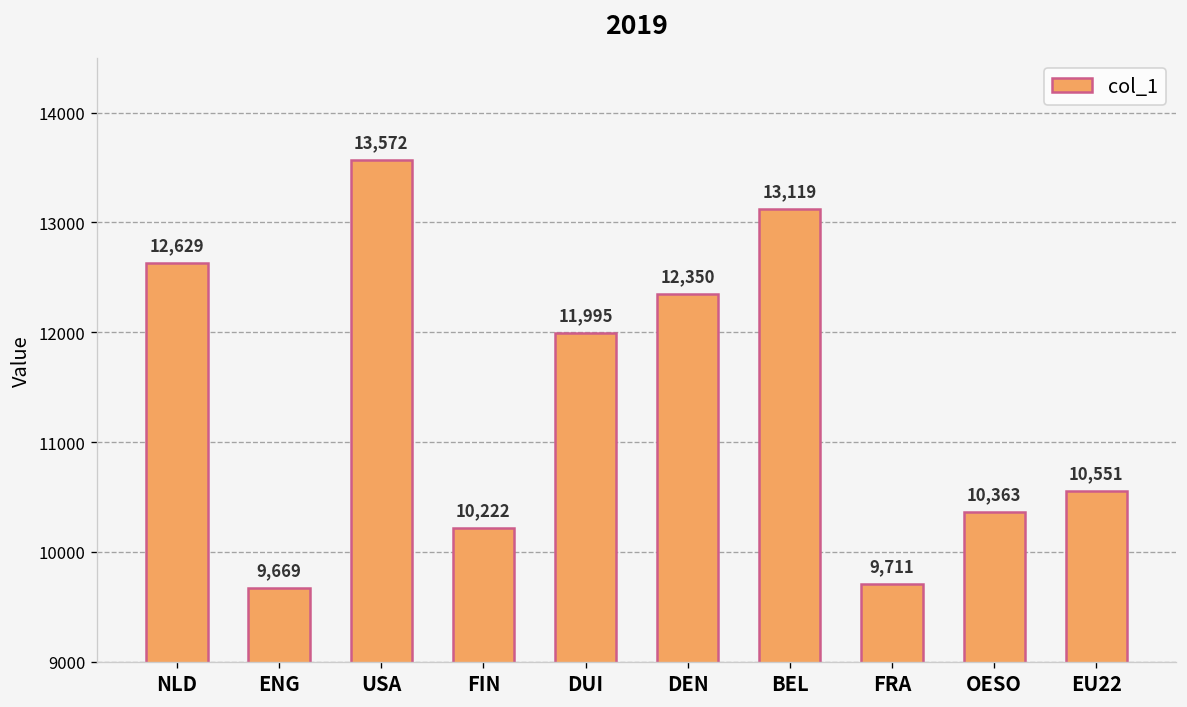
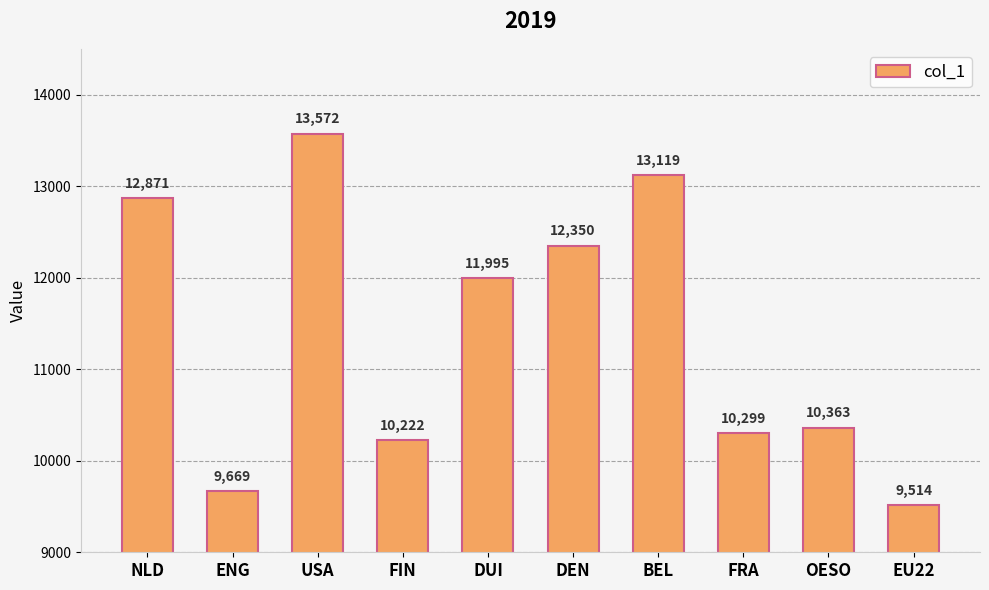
  {
-   "NLD": "12,629",
+   "NLD": "12,871",
    "ENG": "9,669",
    "USA": "13,572",
    "FIN": "10,222",
    "DUI": "11,995",
    "DEN": "12,350",
    "BEL": "13,119",
-   "FRA": "9,711",
+   "FRA": "10,299",
    "OESO": "10,363",
-   "EU22": "10,551"
+   "EU22": "9,514"
  }
